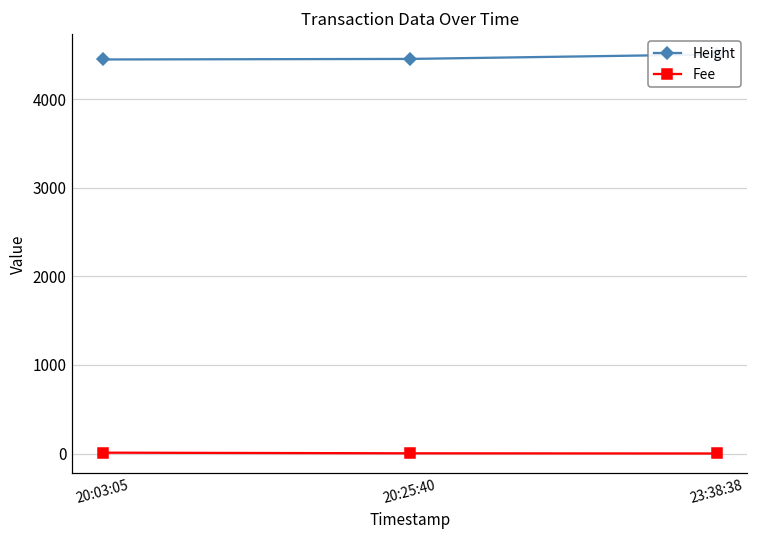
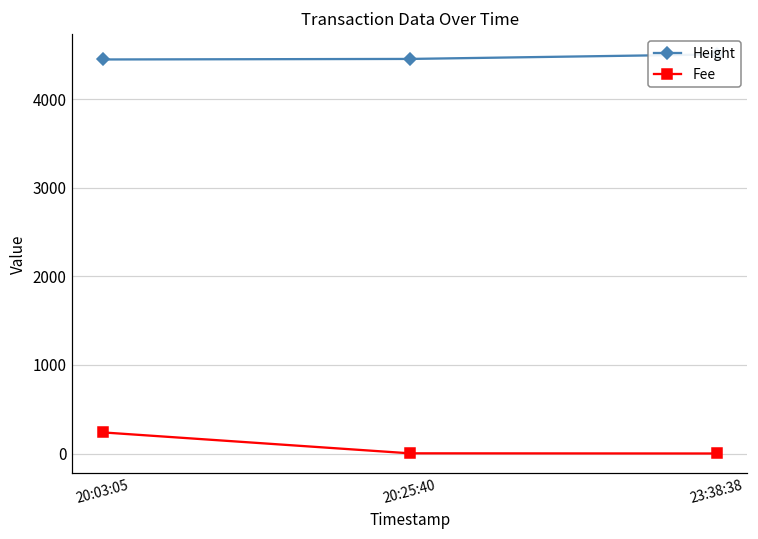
  {
    "Height": {
      "20:03:05": 4500,
      "20:25:40": 4500
    },
    "Fee": {
-     "20:03:05": 0,
+     "20:03:05": 200,
      "20:25:40": 0,
      "23:38:38": 0
    }
  }
